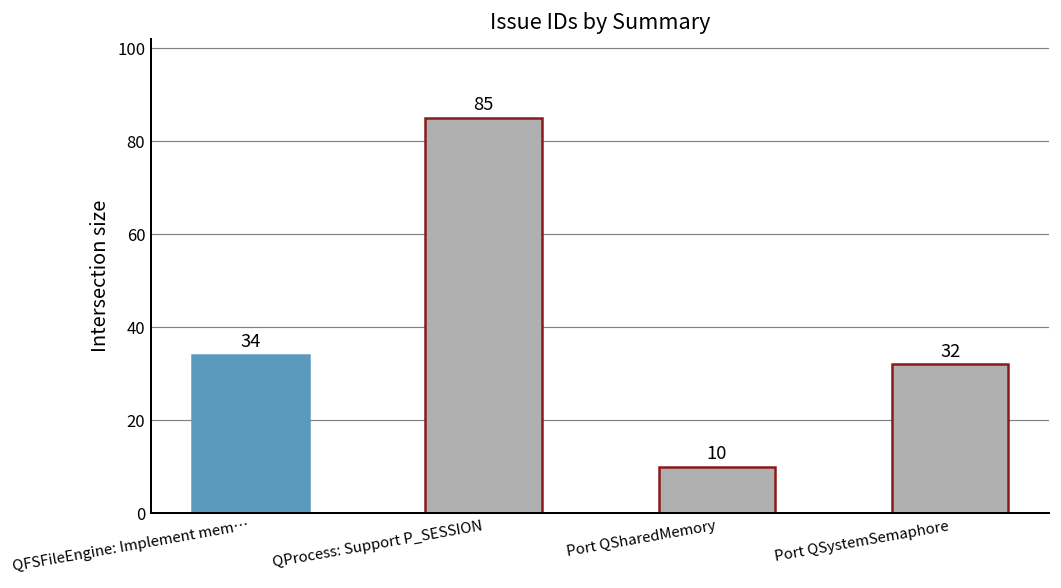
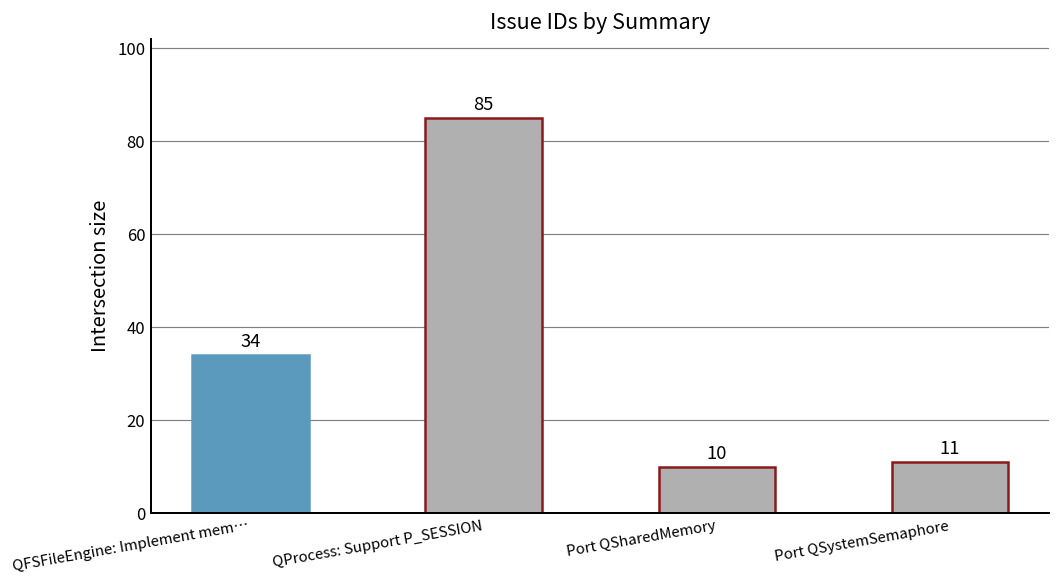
  {
    "QFSFileEngine: Implement mem…": 34,
    "QProcess: Support P_SESSION": 85,
    "Port QSharedMemory": 10,
-   "Port QSystemSemaphore": 32
+   "Port QSystemSemaphore": 11
  }
